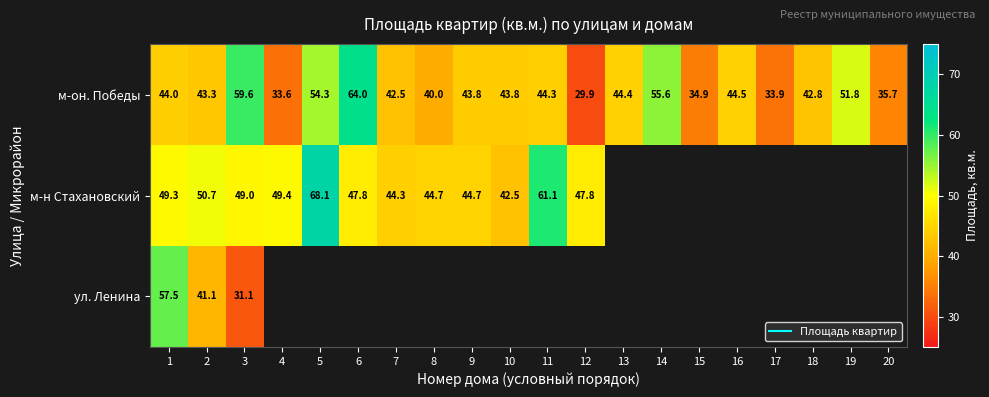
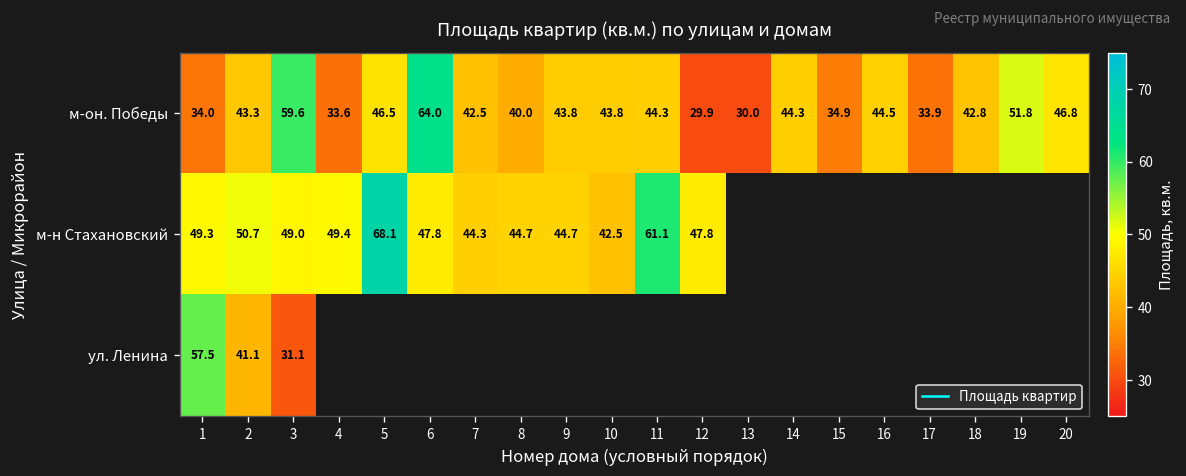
  {
    "м-он. Победы": {
-     "1": 44.0,
+     "1": 34.0,
      "2": 43.3,
      "3": 59.6,
      "4": 33.6,
-     "5": 54.3,
+     "5": 46.5,
      "6": 64.0,
      "7": 42.5,
      "8": 40.0,
      "9": 43.8,
      "10": 43.8,
      "11": 44.3,
      "12": 29.9,
-     "13": 44.4,
-     "14": 55.6,
+     "13": 30.0,
+     "14": 44.3,
      "15": 34.9,
      "16": 44.5,
      "17": 33.9,
      "18": 42.8,
      "19": 51.8,
-     "20": 35.7
+     "20": 46.8
    },
    "м-н Стахановский": {
      "1": 49.3,
      "2": 50.7,
      "3": 49.0,
      "4": 49.4,
      "5": 68.1,
      "6": 47.8,
      "7": 44.3,
      "8": 44.7,
      "9": 44.7,
      "10": 42.5,
      "11": 61.1,
      "12": 47.8
    },
    "ул. Ленина": {
      "1": 57.5,
      "2": 41.1,
      "3": 31.1
    }
  }
